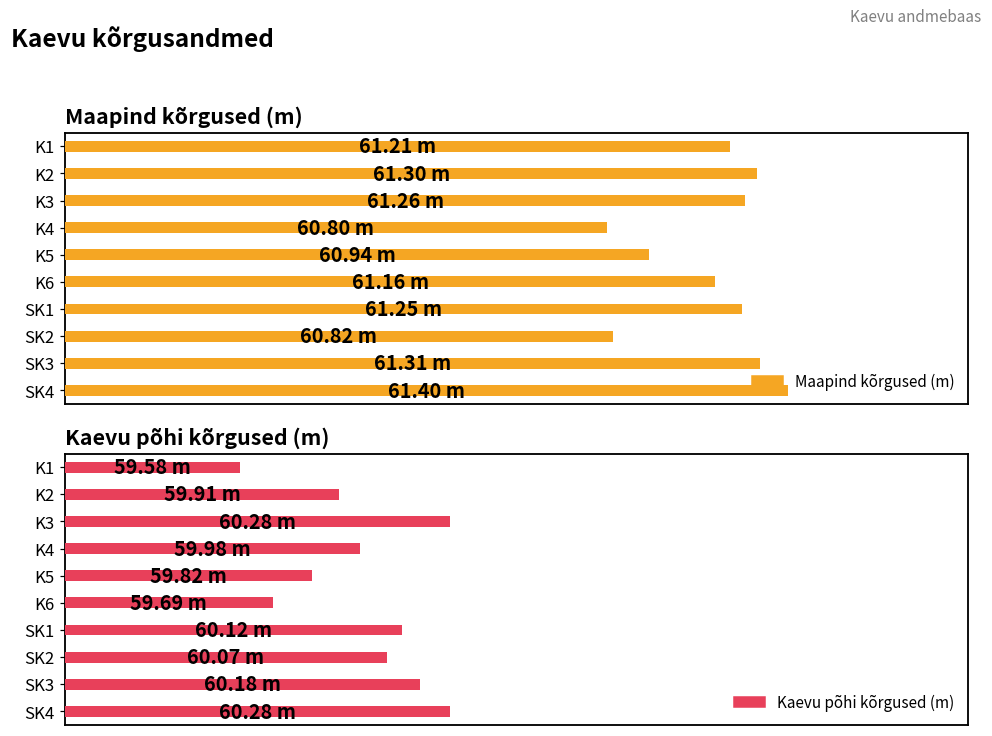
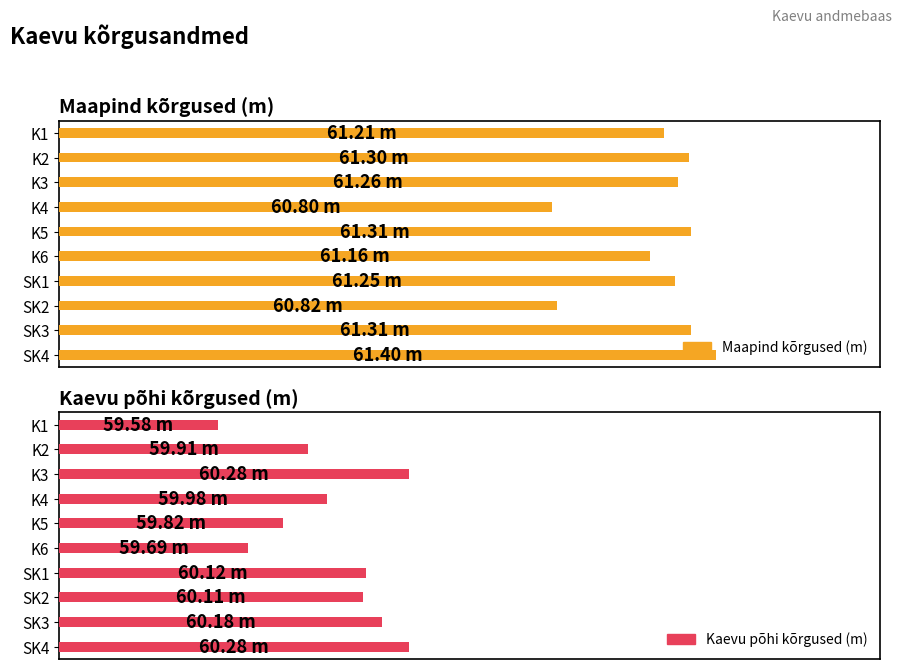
  {
    "Maapind kõrgused (m)": {
-     "K5": 60.94
+     "K5": 61.31
    },
    "Kaevu põhi kõrgused (m)": {
-     "SK2": 60.07
+     "SK2": 60.11
    }
  }
